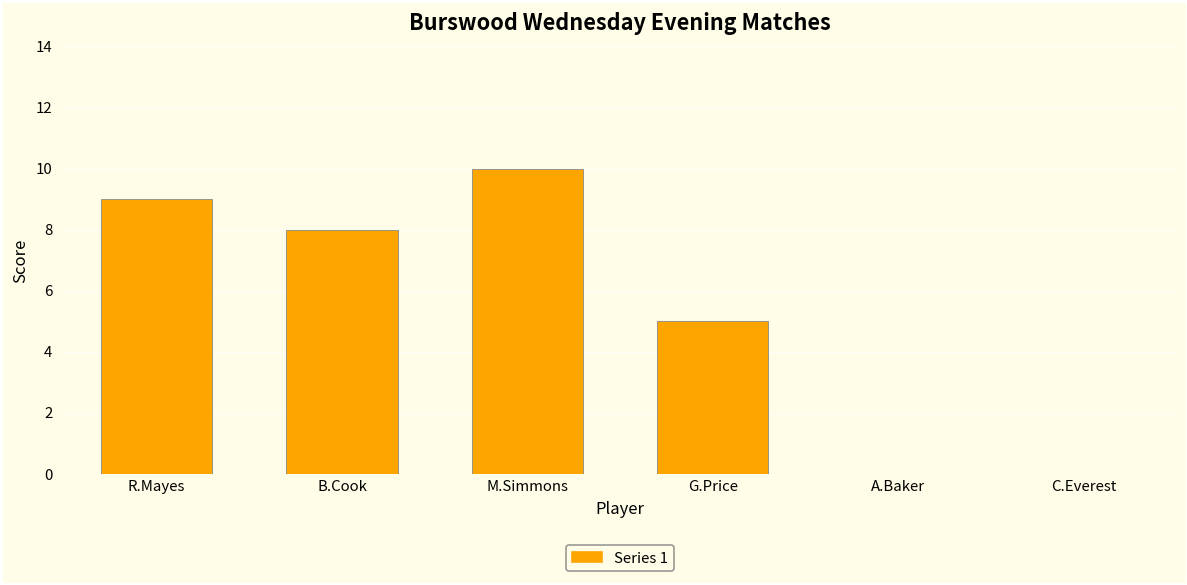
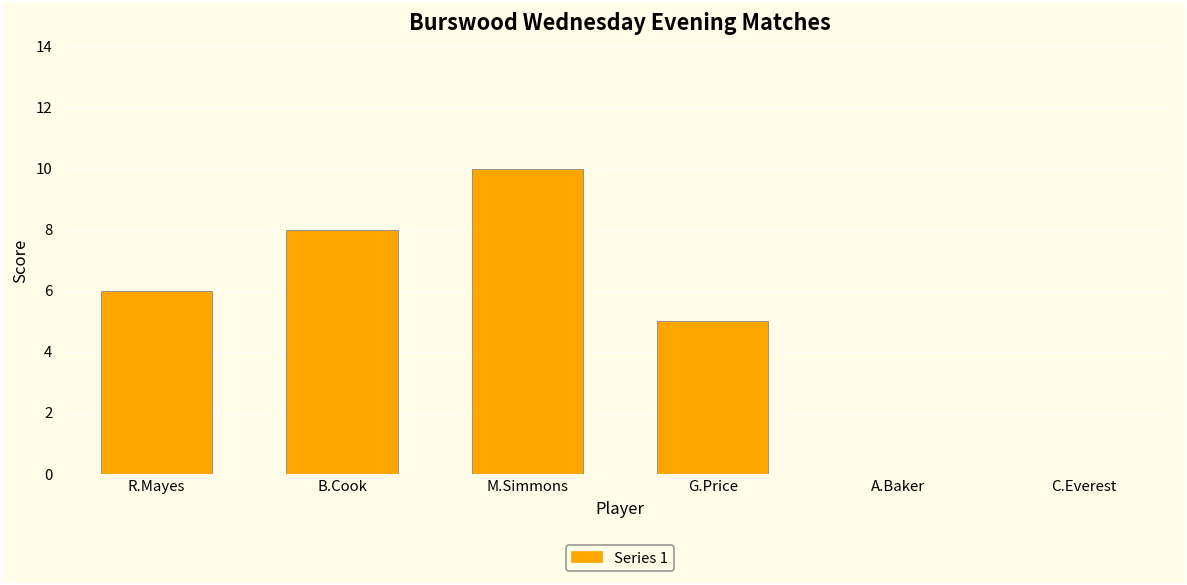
  {
-   "R.Mayes": 9,
+   "R.Mayes": 6,
    "B.Cook": 8,
    "M.Simmons": 10,
    "G.Price": 5,
    "A.Baker": 0,
    "C.Everest": 0
  }
